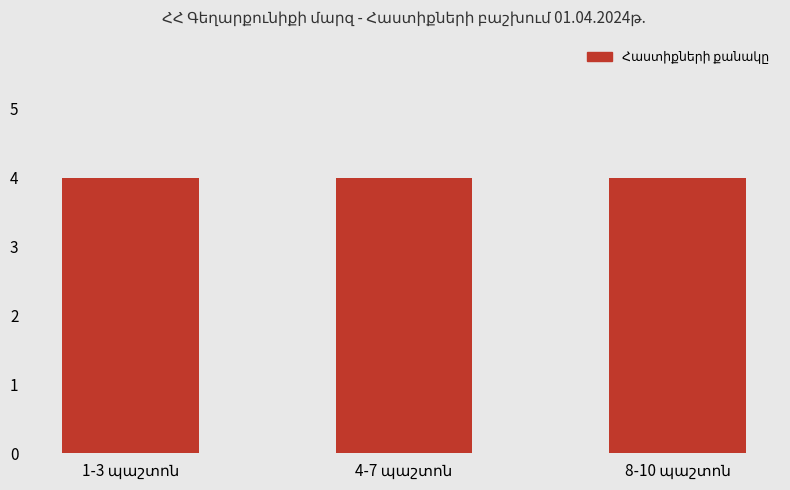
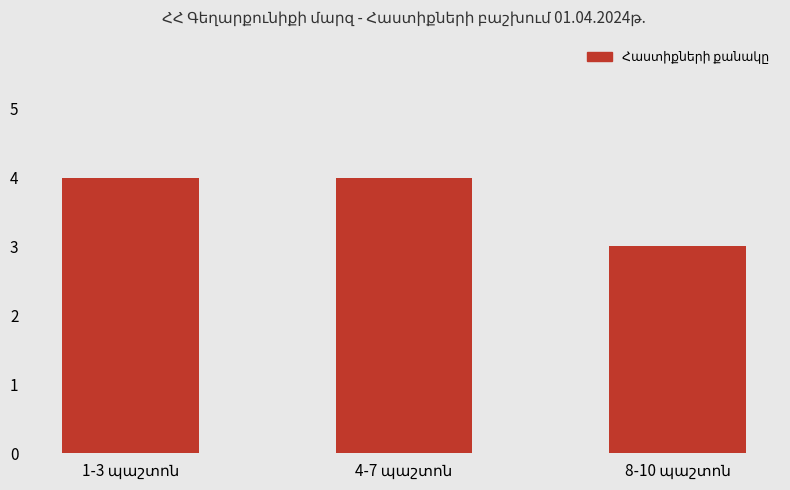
  {
    "1-3 պաշտոն": 4,
    "4-7 պաշտոն": 4,
-   "8-10 պաշտոն": 4
+   "8-10 պաշտոն": 3
  }
